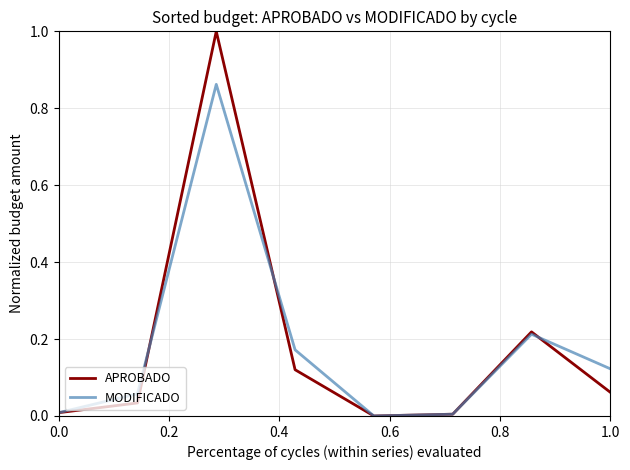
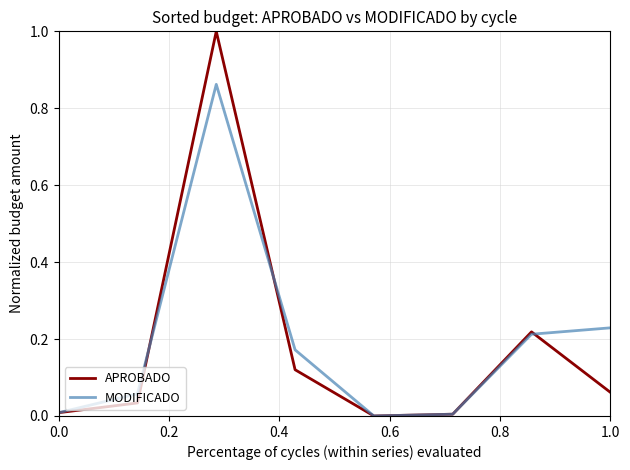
  {
    "APROBADO": {
      "1.0": 0.06
    },
    "MODIFICADO": {
-     "1.0": 0.12
+     "1.0": 0.23
    }
  }
